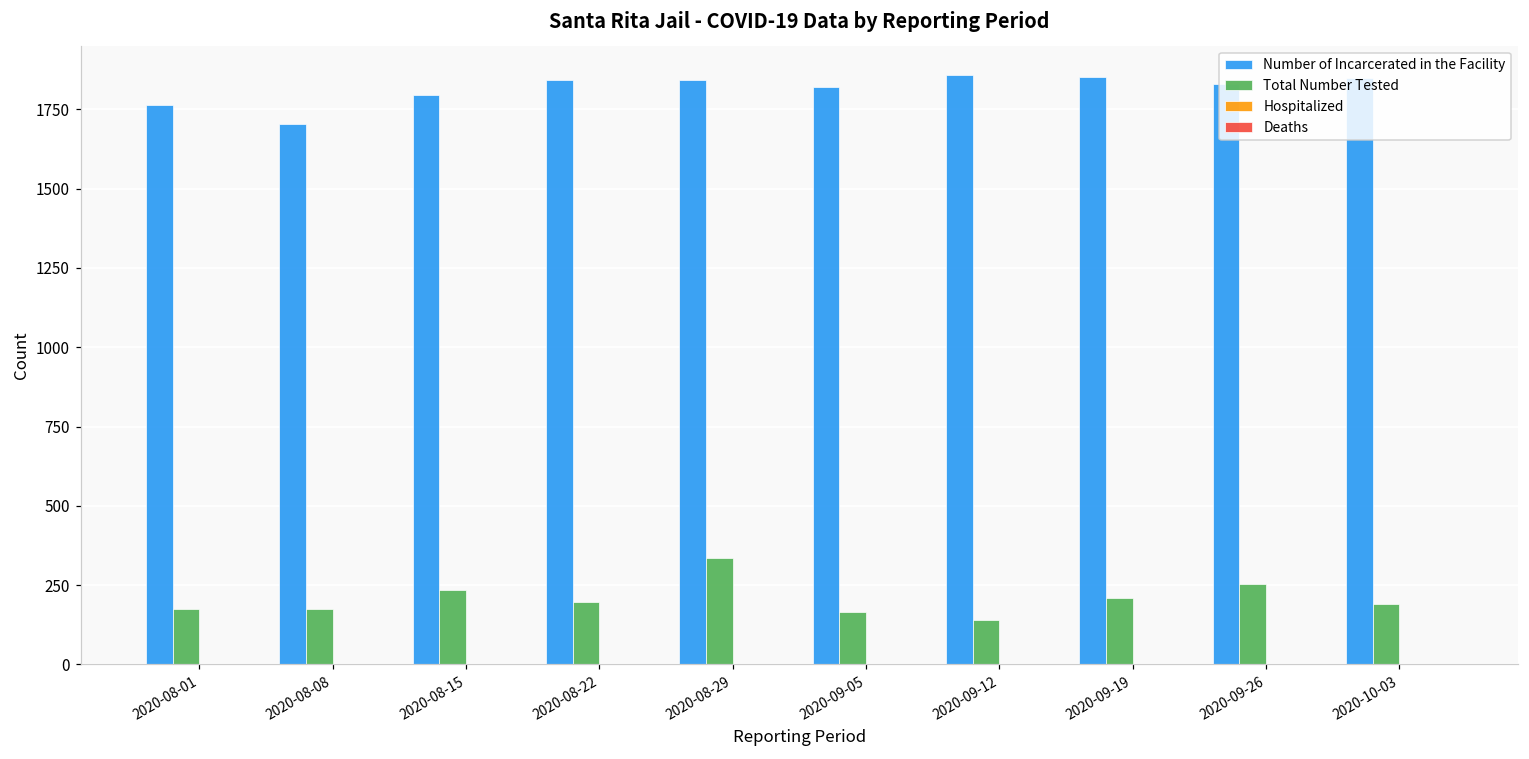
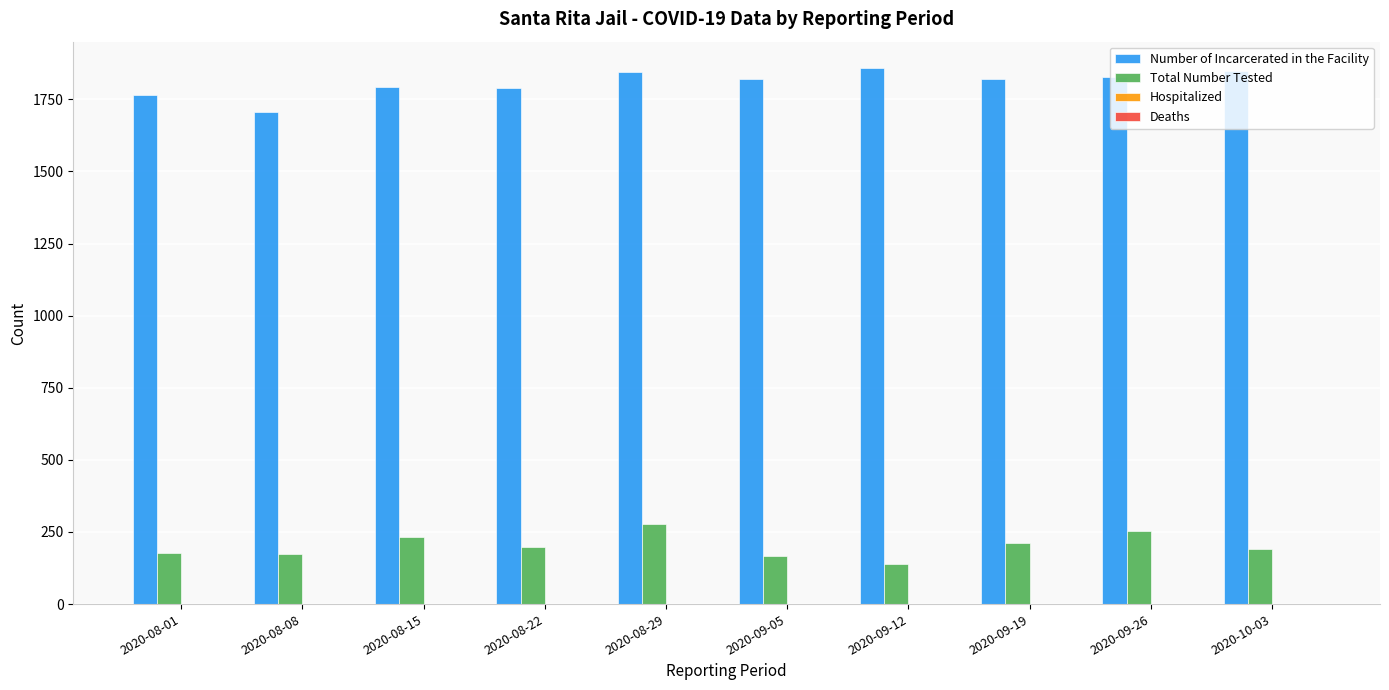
  {
    "Number of Incarcerated in the Facility": {
      "2020-08-01": 1760,
      "2020-08-08": 1710,
      "2020-08-15": 1790,
-     "2020-08-22": 1840,
+     "2020-08-22": 1790,
      "2020-08-29": 1840,
      "2020-09-05": 1820,
      "2020-09-12": 1860,
-     "2020-09-19": 1850
+     "2020-09-19": 1820
    },
    "Total Number Tested": {
      "2020-08-01": 180,
      "2020-08-08": 170,
      "2020-08-15": 230,
      "2020-08-22": 200,
-     "2020-08-29": 340,
+     "2020-08-29": 280,
      "2020-09-05": 170,
      "2020-09-12": 140,
      "2020-09-19": 210,
      "2020-09-26": 250,
      "2020-10-03": 190
    },
    "Hospitalized": {
      "2020-08-01": 0,
      "2020-08-08": 0,
      "2020-08-15": 0,
      "2020-08-22": 0,
      "2020-08-29": 0,
      "2020-09-05": 0,
      "2020-09-12": 0,
      "2020-09-19": 0,
      "2020-09-26": 0,
      "2020-10-03": 0
    },
    "Deaths": {
      "2020-08-01": 0,
      "2020-08-08": 0,
      "2020-08-15": 0,
      "2020-08-22": 0,
      "2020-08-29": 0,
      "2020-09-05": 0,
      "2020-09-12": 0,
      "2020-09-19": 0,
      "2020-09-26": 0,
      "2020-10-03": 0
    }
  }
